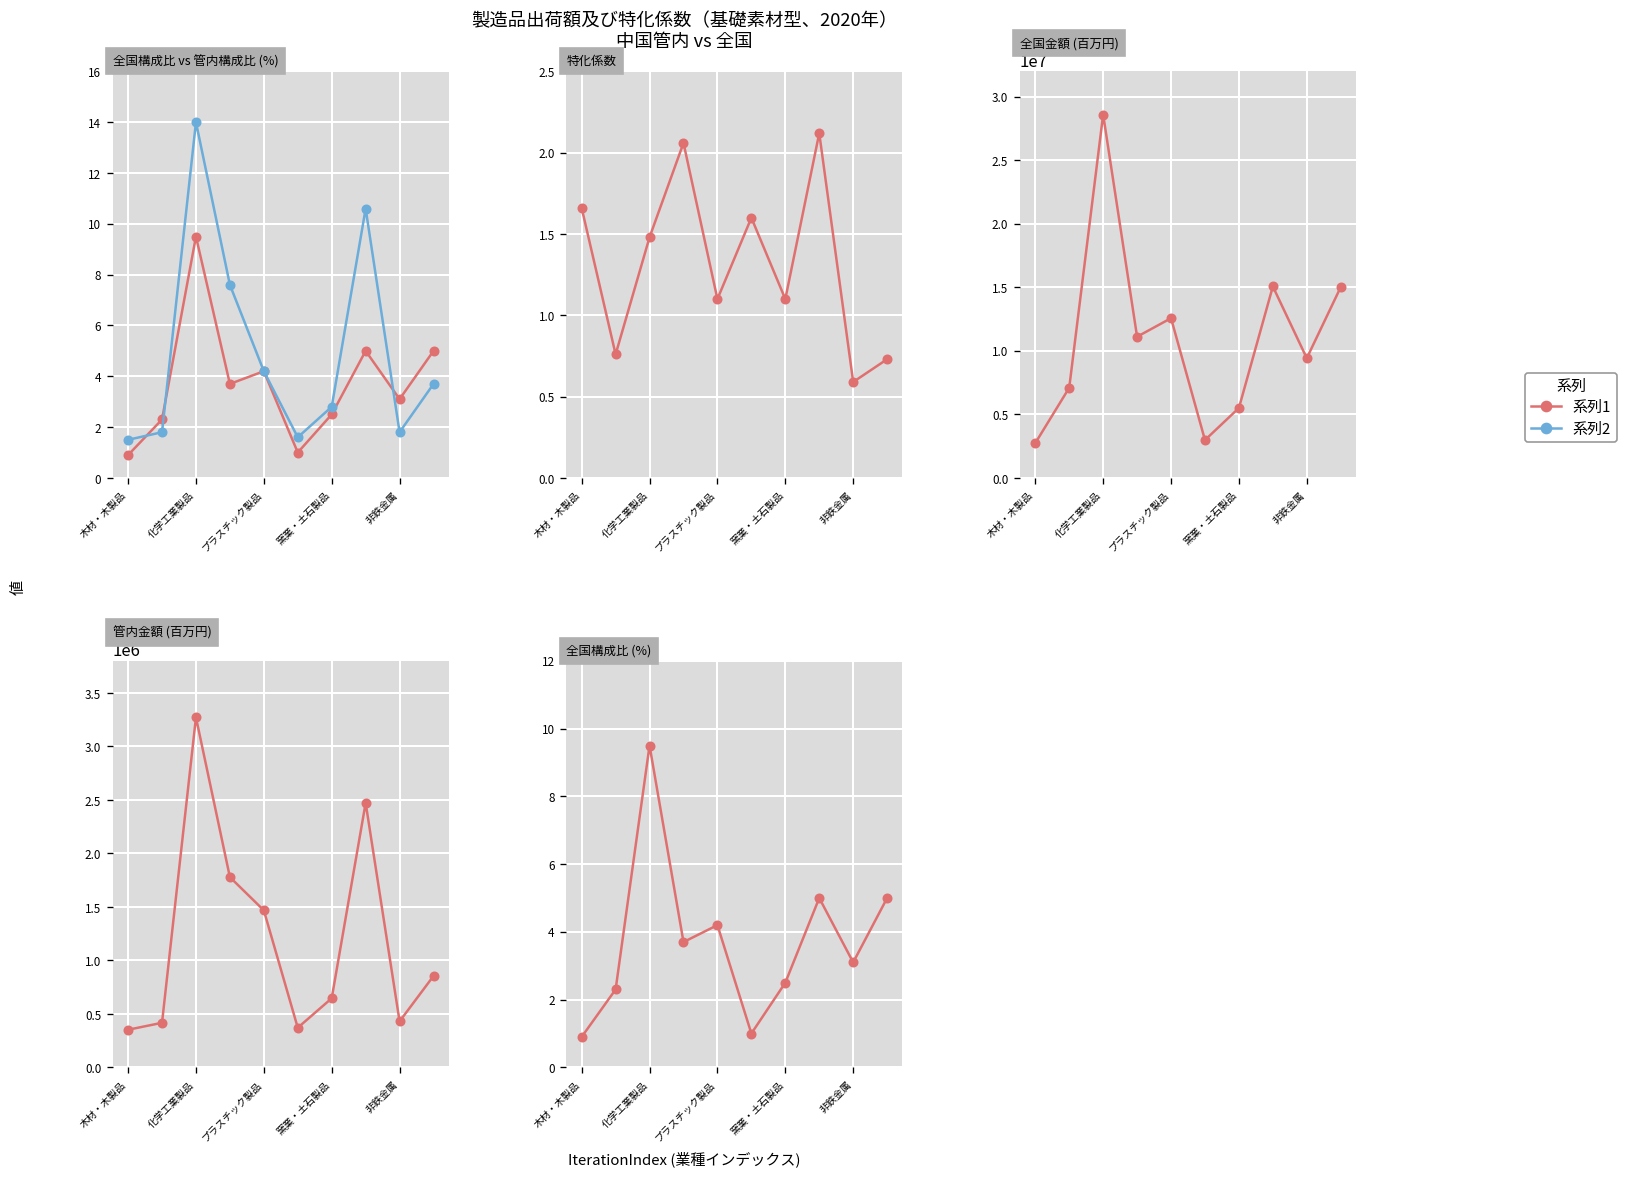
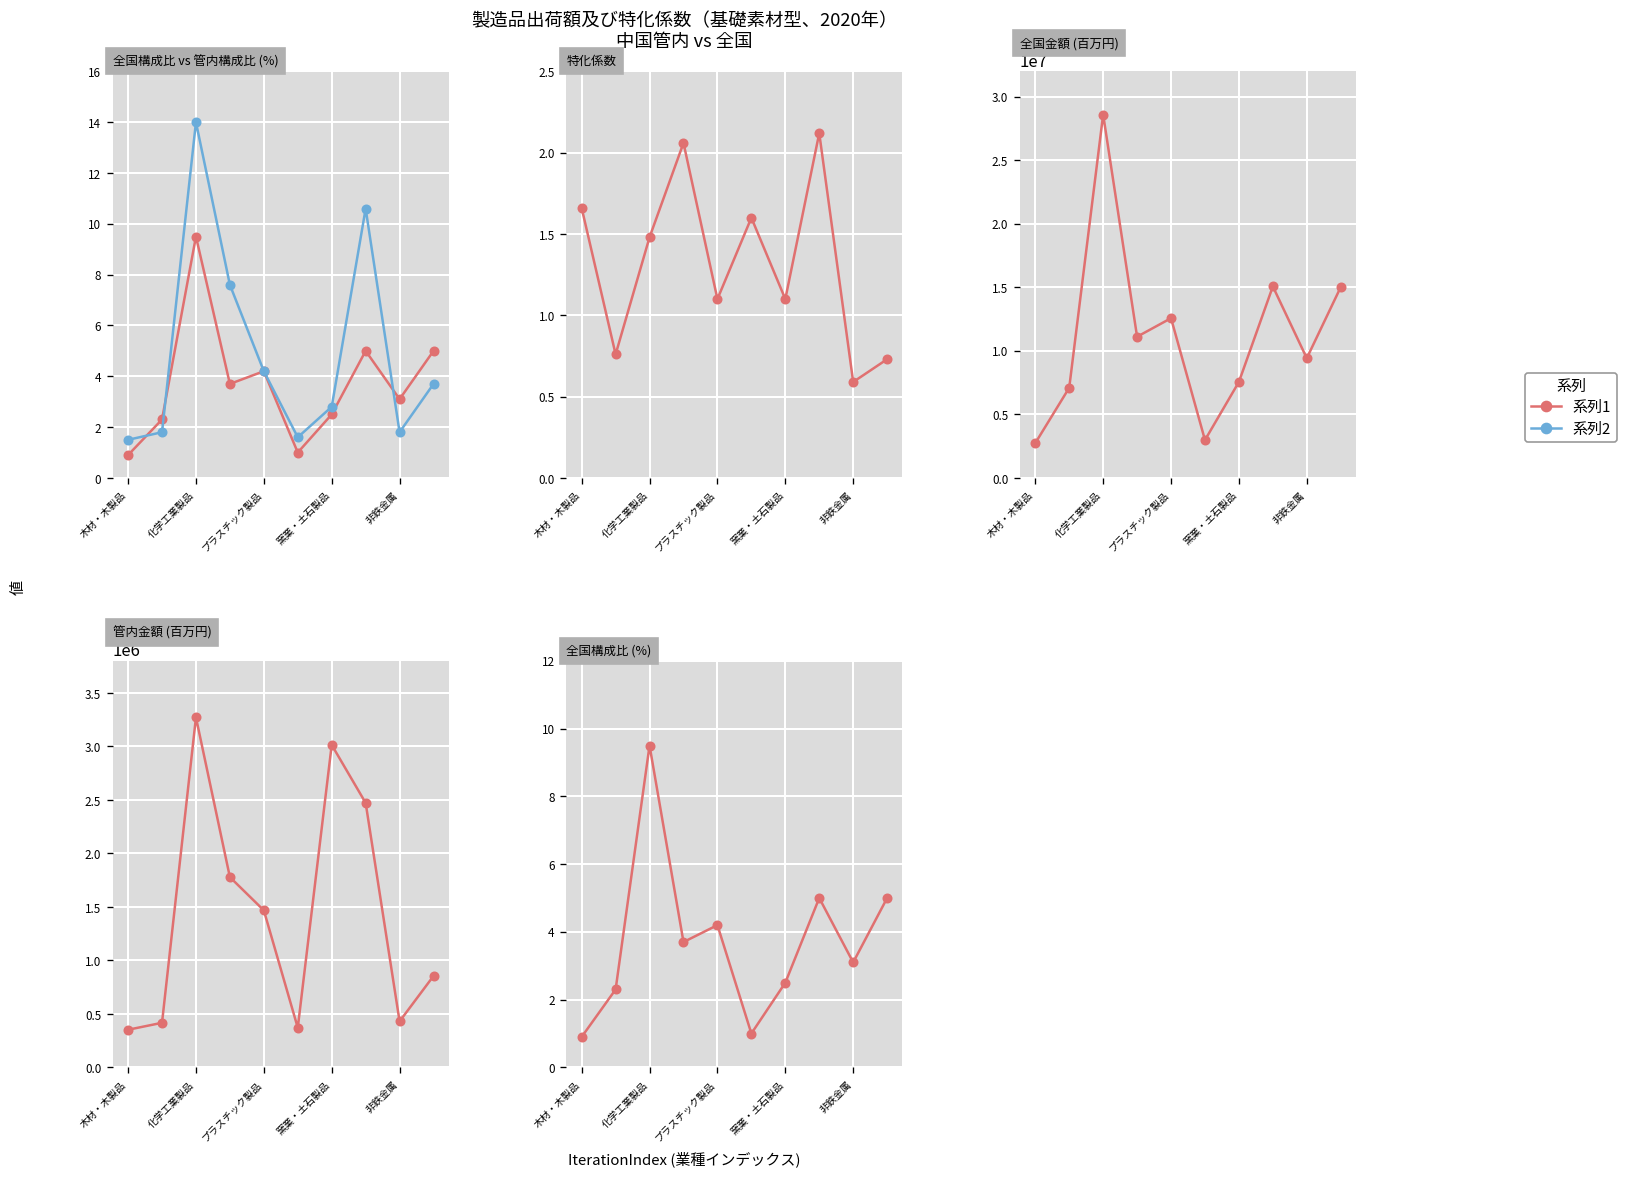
  {
    "特化係数": {
      "木材・木製品": 1.66,
      "化学工業製品": 1.48,
      "プラスチック製品": 1.10,
      "窯業・土石製品": 1.10,
      "非鉄金属": 0.59
    },
    "全国金額 (百万円)": {
      "木材・木製品": 2700000,
      "化学工業製品": 28600000,
      "プラスチック製品": 12600000,
-     "窯業・土石製品": 5500000,
+     "窯業・土石製品": 7600000,
      "非鉄金属": 9400000
    },
    "管内金額 (百万円)": {
      "木材・木製品": 400000,
      "化学工業製品": 3300000,
      "プラスチック製品": 1500000,
-     "窯業・土石製品": 600000,
+     "窯業・土石製品": 3000000,
      "非鉄金属": 400000
    },
    "全国構成比 (%)": {
      "木材・木製品": 0.9,
      "化学工業製品": 9.5,
      "プラスチック製品": 4.2,
      "窯業・土石製品": 2.5,
      "非鉄金属": 3.1
    }
  }
